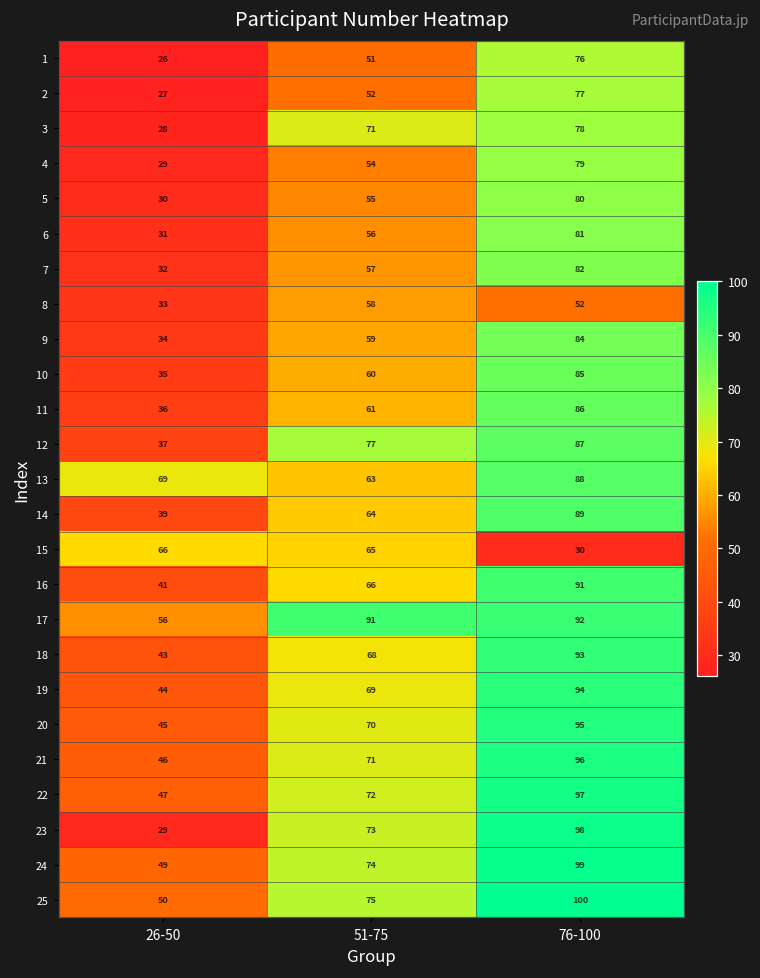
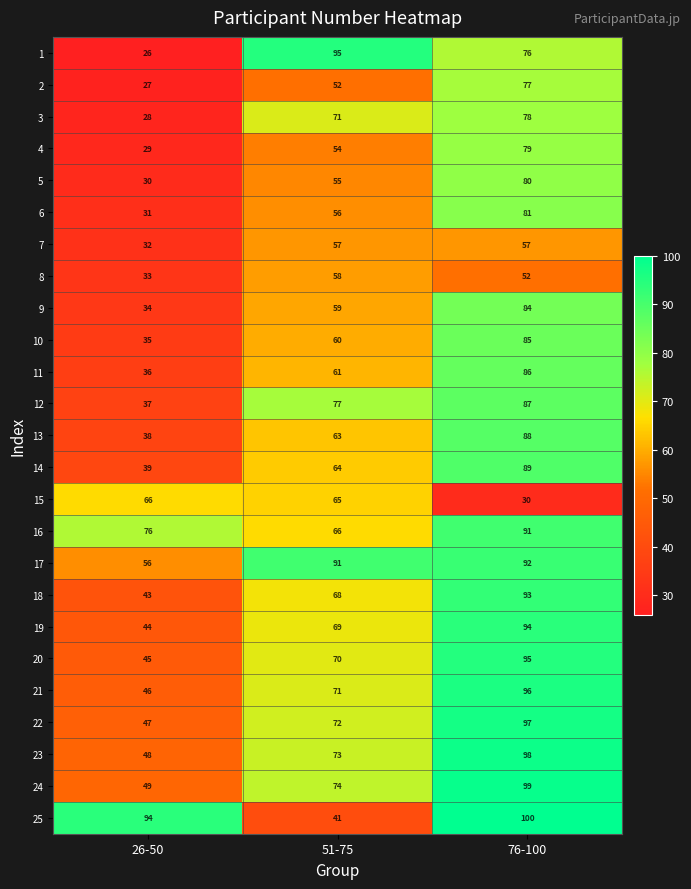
  {
    "1": {
      "26-50": 26,
-     "51-75": 51,
+     "51-75": 95,
      "76-100": 76
    },
    "2": {
      "26-50": 27,
      "51-75": 52,
      "76-100": 77
    },
    "3": {
      "26-50": 28,
      "51-75": 71,
      "76-100": 78
    },
    "4": {
      "26-50": 29,
      "51-75": 54,
      "76-100": 79
    },
    "5": {
      "26-50": 30,
      "51-75": 55,
      "76-100": 80
    },
    "6": {
      "26-50": 31,
      "51-75": 56,
      "76-100": 81
    },
    "7": {
      "26-50": 32,
      "51-75": 57,
-     "76-100": 82
+     "76-100": 57
    },
    "8": {
      "26-50": 33,
      "51-75": 58,
      "76-100": 52
    },
    "9": {
      "26-50": 34,
      "51-75": 59,
      "76-100": 84
    },
    "10": {
      "26-50": 35,
      "51-75": 60,
      "76-100": 85
    },
    "11": {
      "26-50": 36,
      "51-75": 61,
      "76-100": 86
    },
    "12": {
      "26-50": 37,
      "51-75": 77,
      "76-100": 87
    },
    "13": {
-     "26-50": 69,
+     "26-50": 38,
      "51-75": 63,
      "76-100": 88
    },
    "14": {
      "26-50": 39,
      "51-75": 64,
      "76-100": 89
    },
    "15": {
      "26-50": 66,
      "51-75": 65,
      "76-100": 30
    },
    "16": {
-     "26-50": 41,
+     "26-50": 76,
      "51-75": 66,
      "76-100": 91
    },
    "17": {
      "26-50": 56,
      "51-75": 91,
      "76-100": 92
    },
    "18": {
      "26-50": 43,
      "51-75": 68,
      "76-100": 93
    },
    "19": {
      "26-50": 44,
      "51-75": 69,
      "76-100": 94
    },
    "20": {
      "26-50": 45,
      "51-75": 70,
      "76-100": 95
    },
    "21": {
      "26-50": 46,
      "51-75": 71,
      "76-100": 96
    },
    "22": {
      "26-50": 47,
      "51-75": 72,
      "76-100": 97
    },
    "23": {
-     "26-50": 29,
+     "26-50": 48,
      "51-75": 73,
      "76-100": 98
    },
    "24": {
      "26-50": 49,
      "51-75": 74,
      "76-100": 99
    },
    "25": {
-     "26-50": 50,
-     "51-75": 75,
+     "26-50": 94,
+     "51-75": 41,
      "76-100": 100
    }
  }
